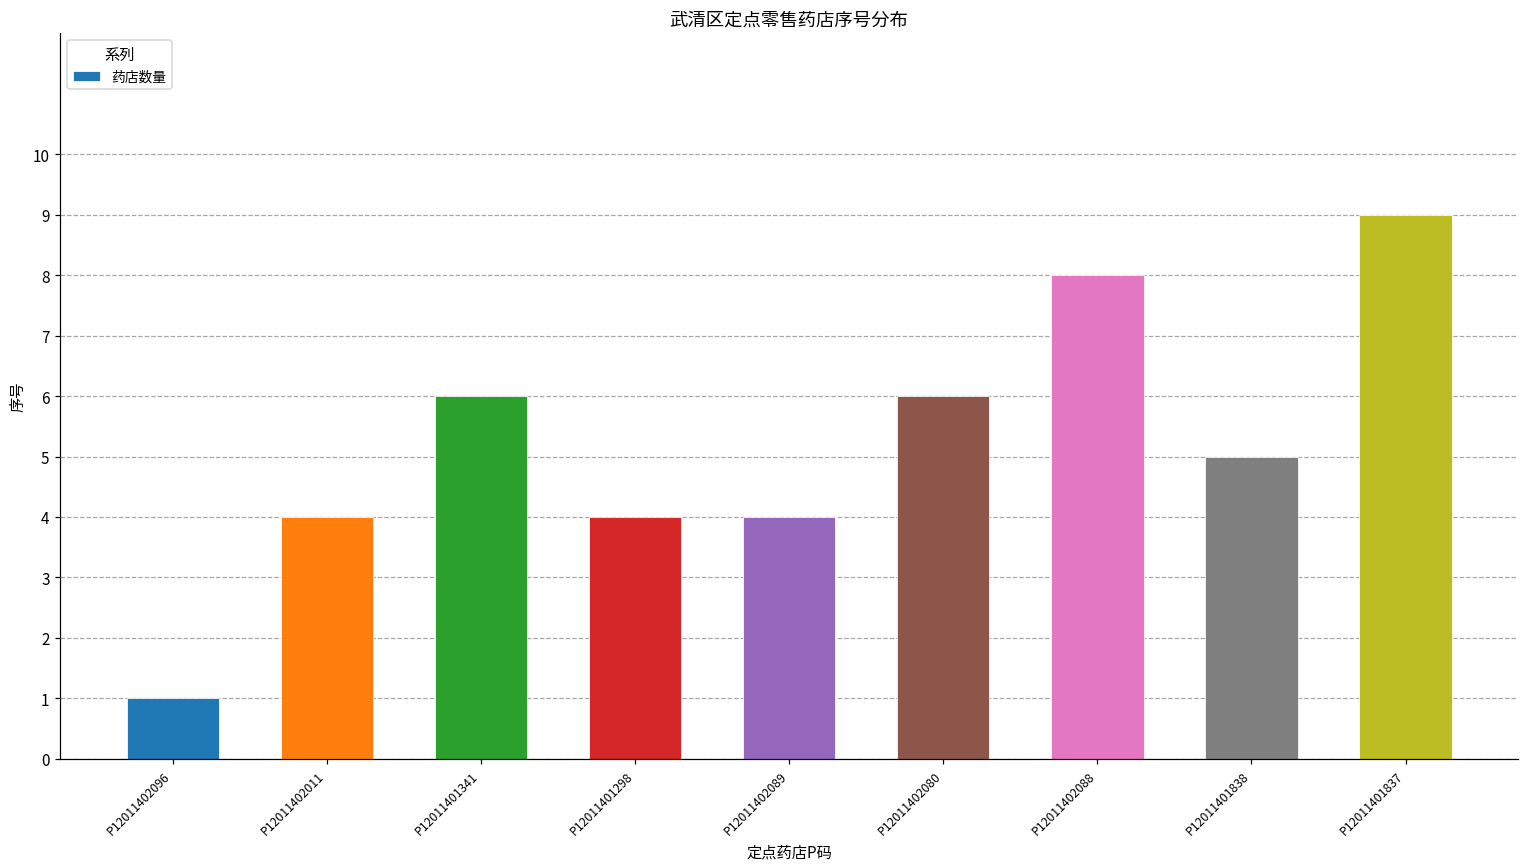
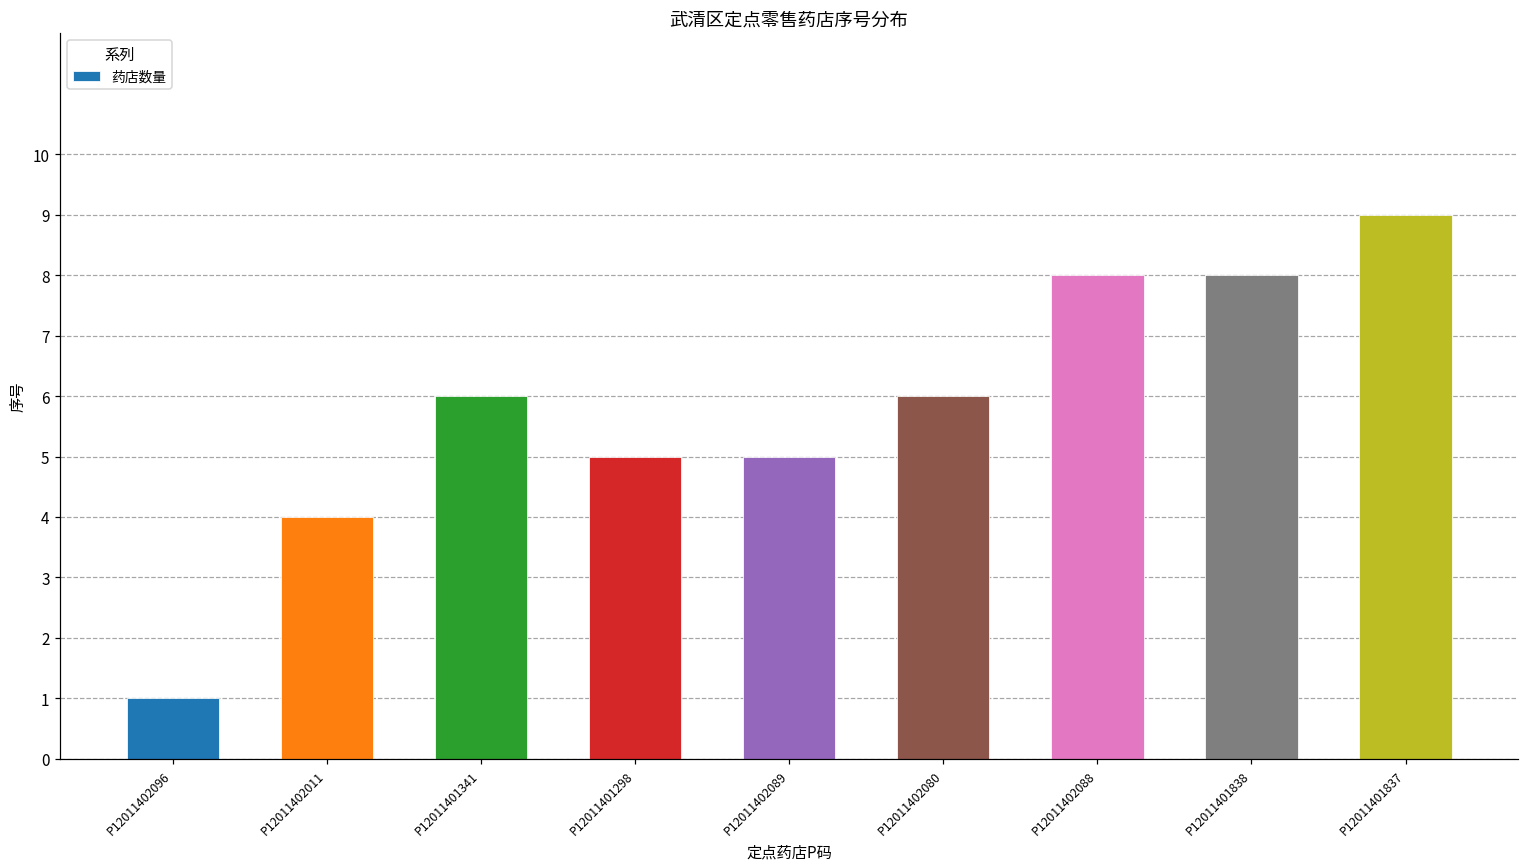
  {
    "P12011402096": 1,
    "P12011402011": 4,
    "P12011401341": 6,
-   "P12011401298": 4,
-   "P12011402089": 4,
+   "P12011401298": 5,
+   "P12011402089": 5,
    "P12011402080": 6,
    "P12011402088": 8,
-   "P12011401838": 5,
+   "P12011401838": 8,
    "P12011401837": 9
  }
